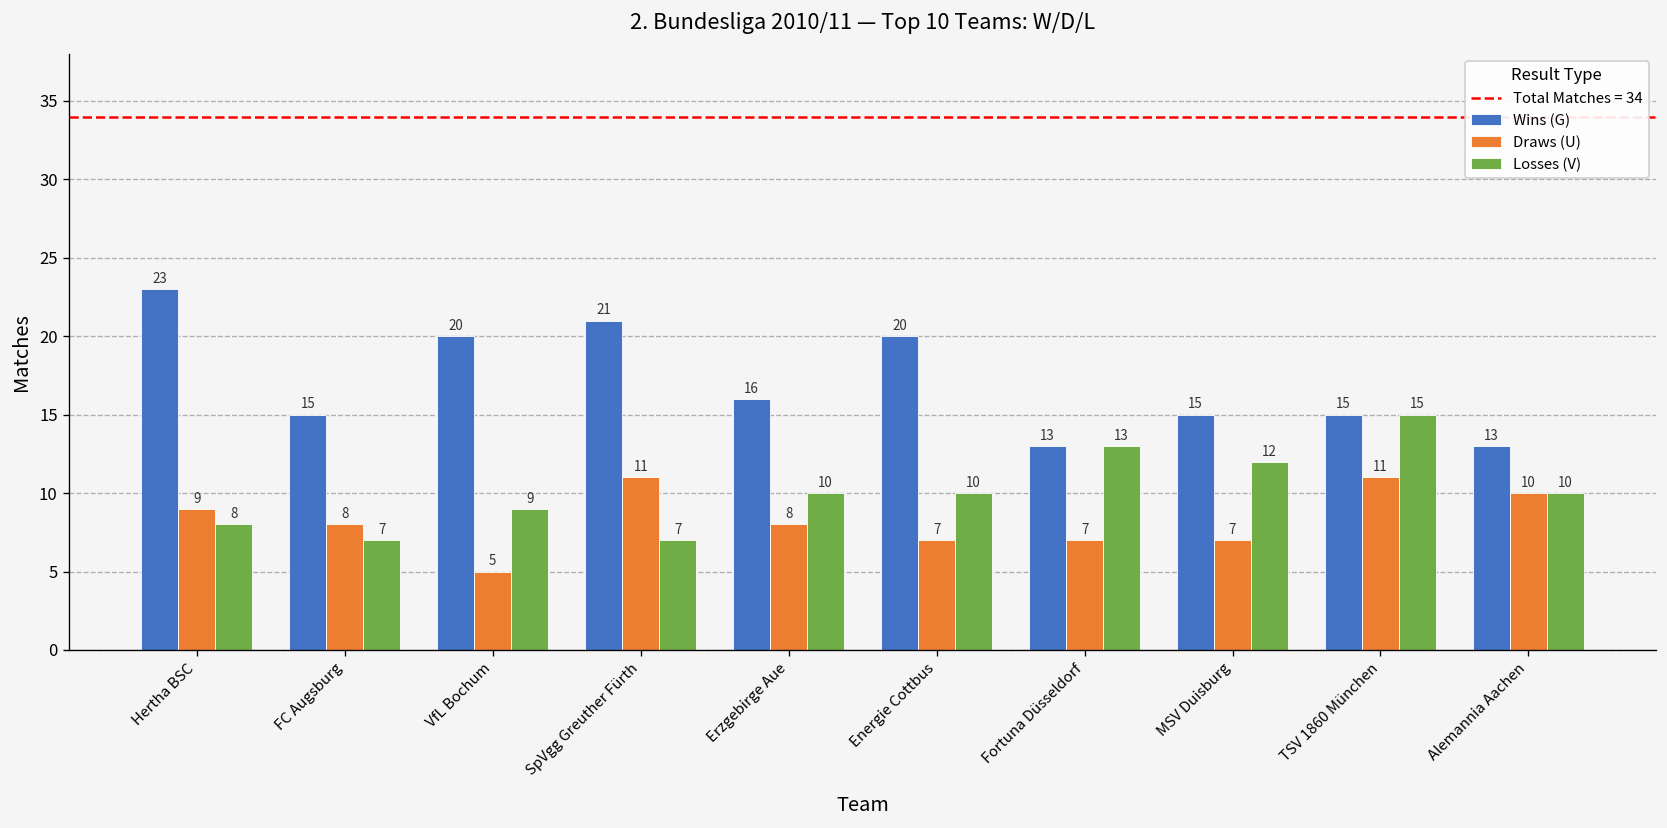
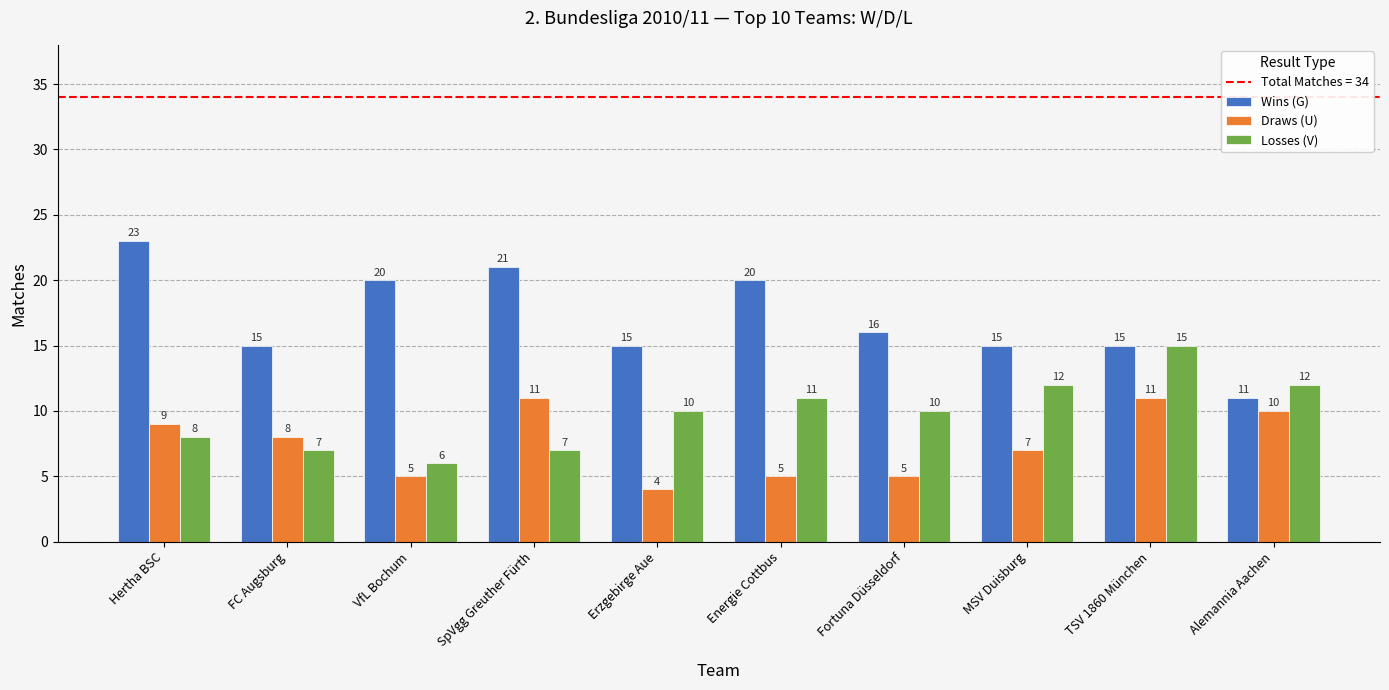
  {
    "Wins (G)": {
      "Hertha BSC": 23,
      "FC Augsburg": 15,
      "VfL Bochum": 20,
      "SpVgg Greuther Fürth": 21,
-     "Erzgebirge Aue": 16,
+     "Erzgebirge Aue": 15,
      "Energie Cottbus": 20,
-     "Fortuna Düsseldorf": 13,
+     "Fortuna Düsseldorf": 16,
      "MSV Duisburg": 15,
      "TSV 1860 München": 15,
-     "Alemannia Aachen": 13
+     "Alemannia Aachen": 11
    },
    "Draws (U)": {
      "Hertha BSC": 9,
      "FC Augsburg": 8,
      "VfL Bochum": 5,
      "SpVgg Greuther Fürth": 11,
-     "Erzgebirge Aue": 8,
-     "Energie Cottbus": 7,
-     "Fortuna Düsseldorf": 7,
+     "Erzgebirge Aue": 4,
+     "Energie Cottbus": 5,
+     "Fortuna Düsseldorf": 5,
      "MSV Duisburg": 7,
      "TSV 1860 München": 11,
      "Alemannia Aachen": 10
    },
    "Losses (V)": {
      "Hertha BSC": 8,
      "FC Augsburg": 7,
-     "VfL Bochum": 9,
+     "VfL Bochum": 6,
      "SpVgg Greuther Fürth": 7,
      "Erzgebirge Aue": 10,
-     "Energie Cottbus": 10,
-     "Fortuna Düsseldorf": 13,
+     "Energie Cottbus": 11,
+     "Fortuna Düsseldorf": 10,
      "MSV Duisburg": 12,
      "TSV 1860 München": 15,
-     "Alemannia Aachen": 10
+     "Alemannia Aachen": 12
    }
  }
